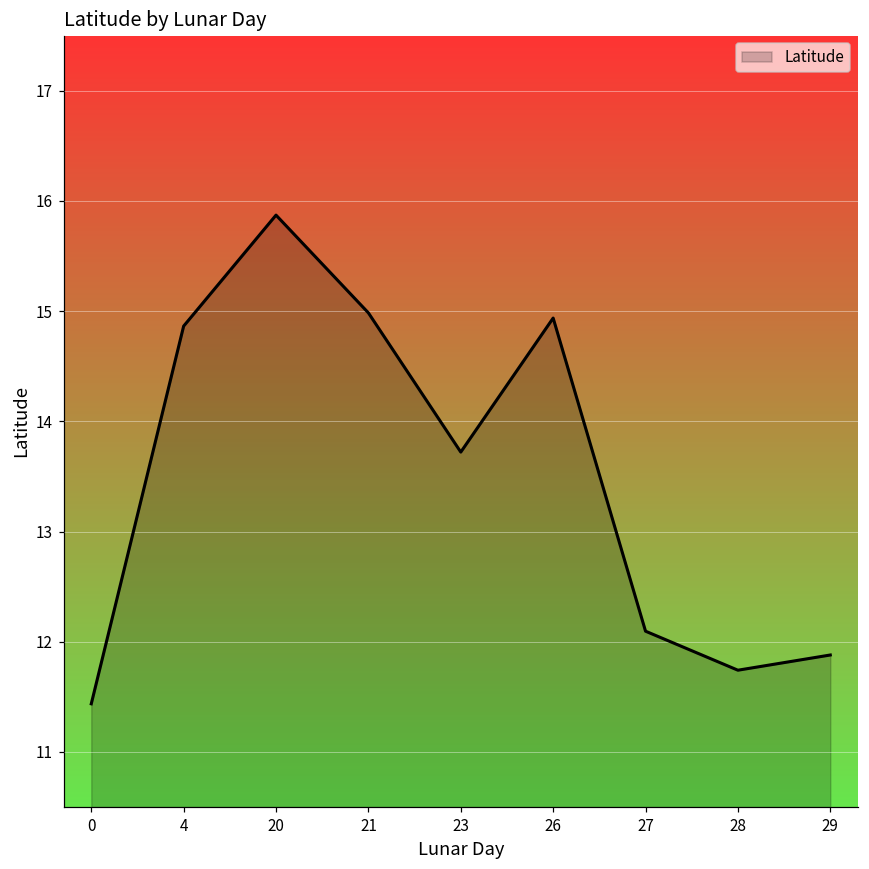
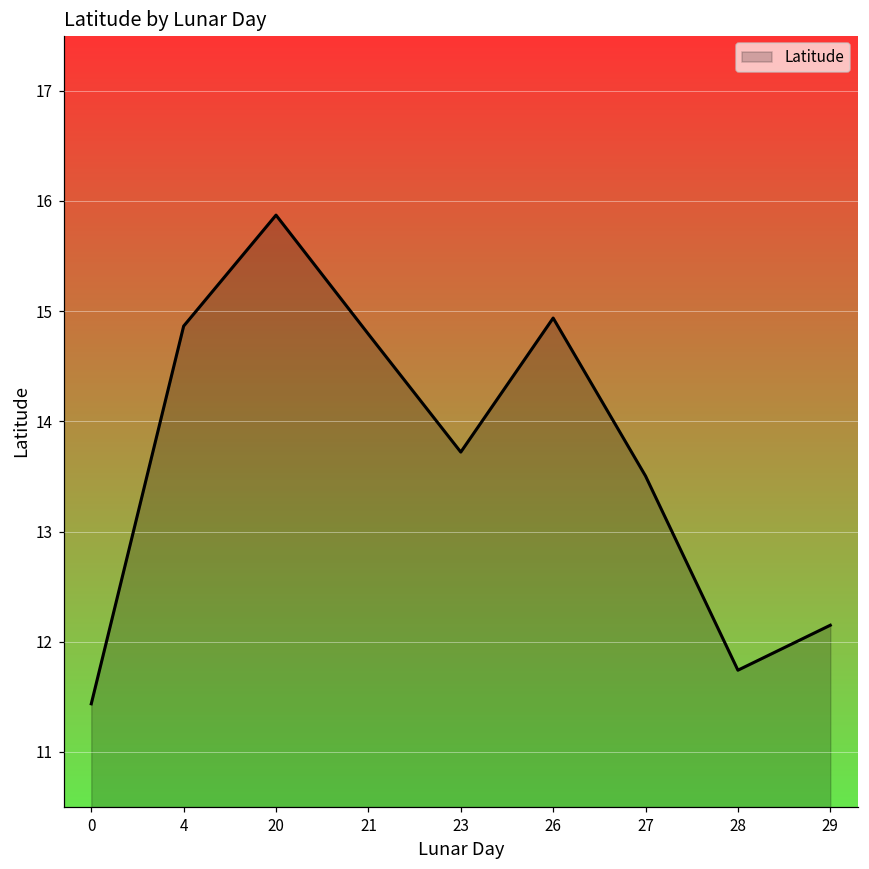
  {
    "0": 11.44,
    "4": 14.86,
    "20": 15.87,
-   "21": 14.98,
+   "21": 14.79,
    "23": 13.72,
    "26": 14.94,
-   "27": 12.10,
+   "27": 13.50,
    "28": 11.74,
-   "29": 11.88
+   "29": 12.15
  }
